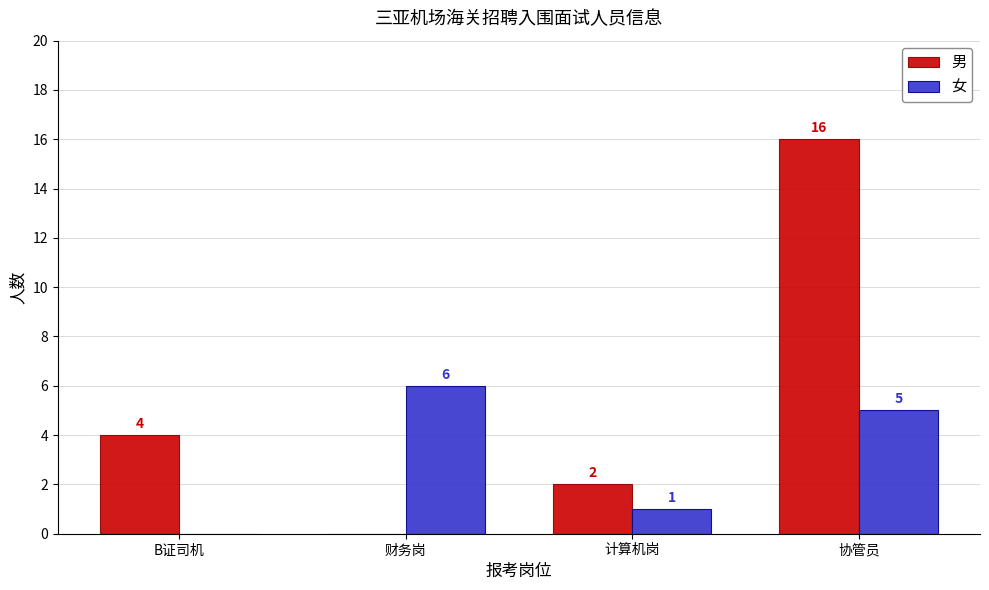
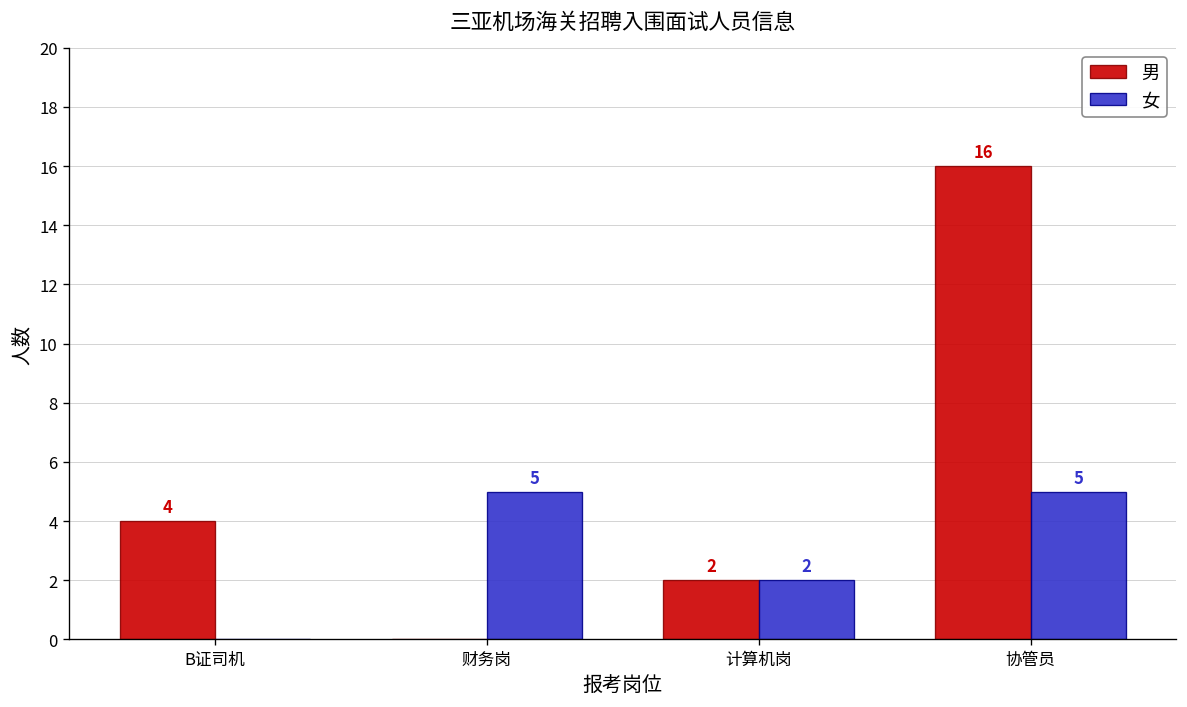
  {
    "男": {
      "B证司机": 4,
      "计算机岗": 2,
      "协管员": 16
    },
    "女": {
-     "财务岗": 6,
-     "计算机岗": 1,
+     "财务岗": 5,
+     "计算机岗": 2,
      "协管员": 5
    }
  }
